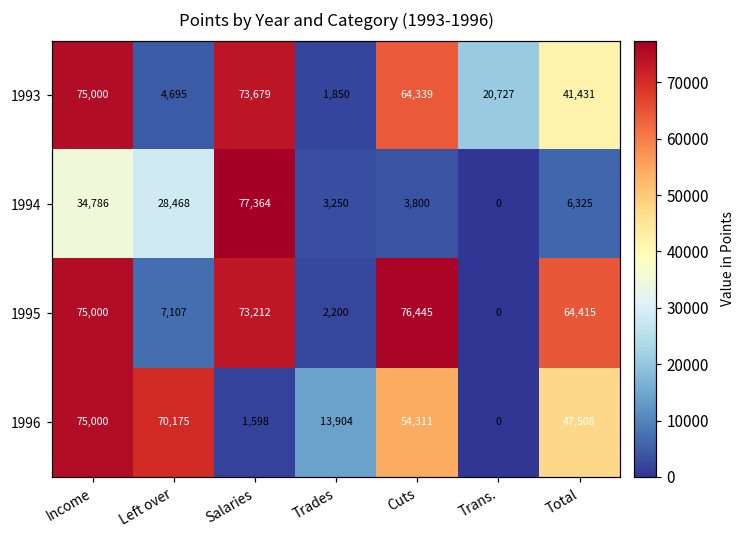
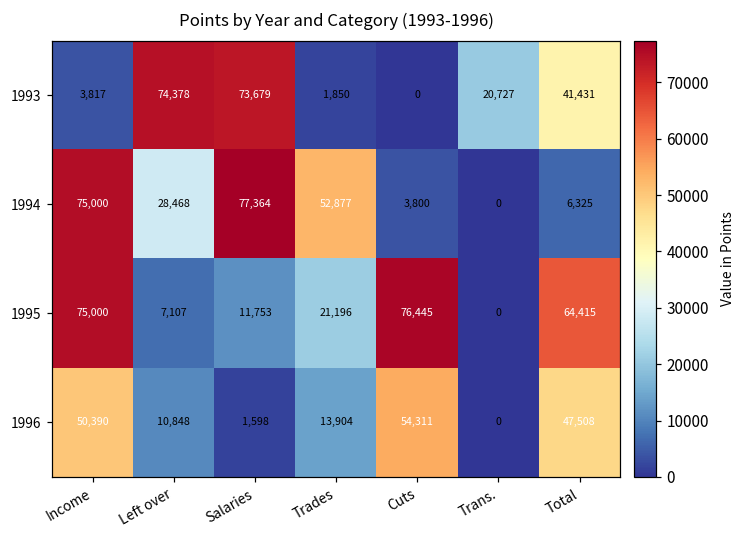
  {
    "1993": {
-     "Income": "75,000",
-     "Left over": "4,695",
+     "Income": "3,817",
+     "Left over": "74,378",
      "Salaries": "73,679",
      "Trades": "1,850",
-     "Cuts": "64,339",
+     "Cuts": "0",
      "Trans.": "20,727",
      "Total": "41,431"
    },
    "1994": {
-     "Income": "34,786",
+     "Income": "75,000",
      "Left over": "28,468",
      "Salaries": "77,364",
-     "Trades": "3,250",
+     "Trades": "52,877",
      "Cuts": "3,800",
      "Trans.": "0",
      "Total": "6,325"
    },
    "1995": {
      "Income": "75,000",
      "Left over": "7,107",
-     "Salaries": "73,212",
-     "Trades": "2,200",
+     "Salaries": "11,753",
+     "Trades": "21,196",
      "Cuts": "76,445",
      "Trans.": "0",
      "Total": "64,415"
    },
    "1996": {
-     "Income": "75,000",
-     "Left over": "70,175",
+     "Income": "50,390",
+     "Left over": "10,848",
      "Salaries": "1,598",
      "Trades": "13,904",
      "Cuts": "54,311",
      "Trans.": "0",
      "Total": "47,508"
    }
  }
